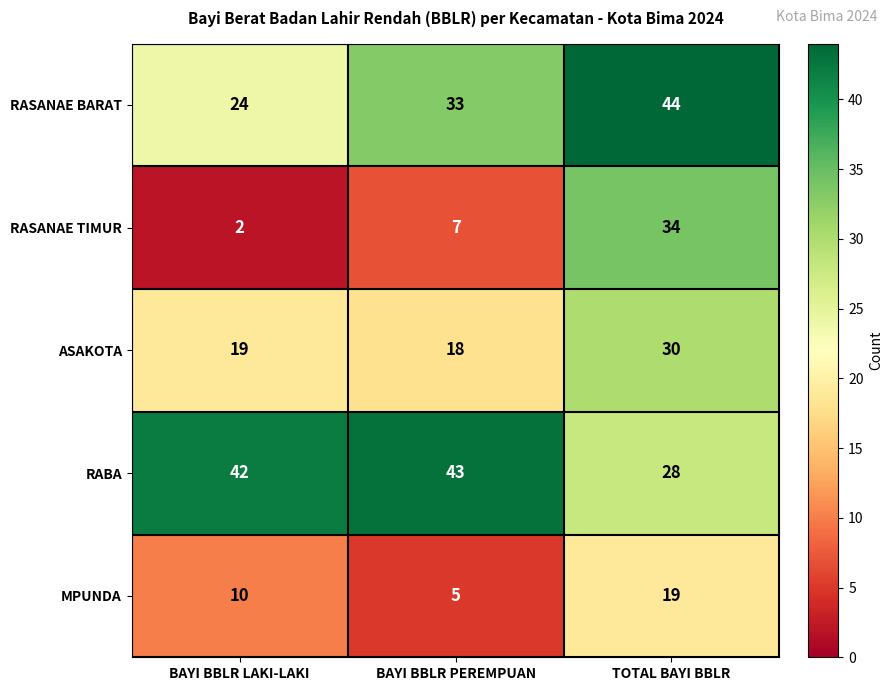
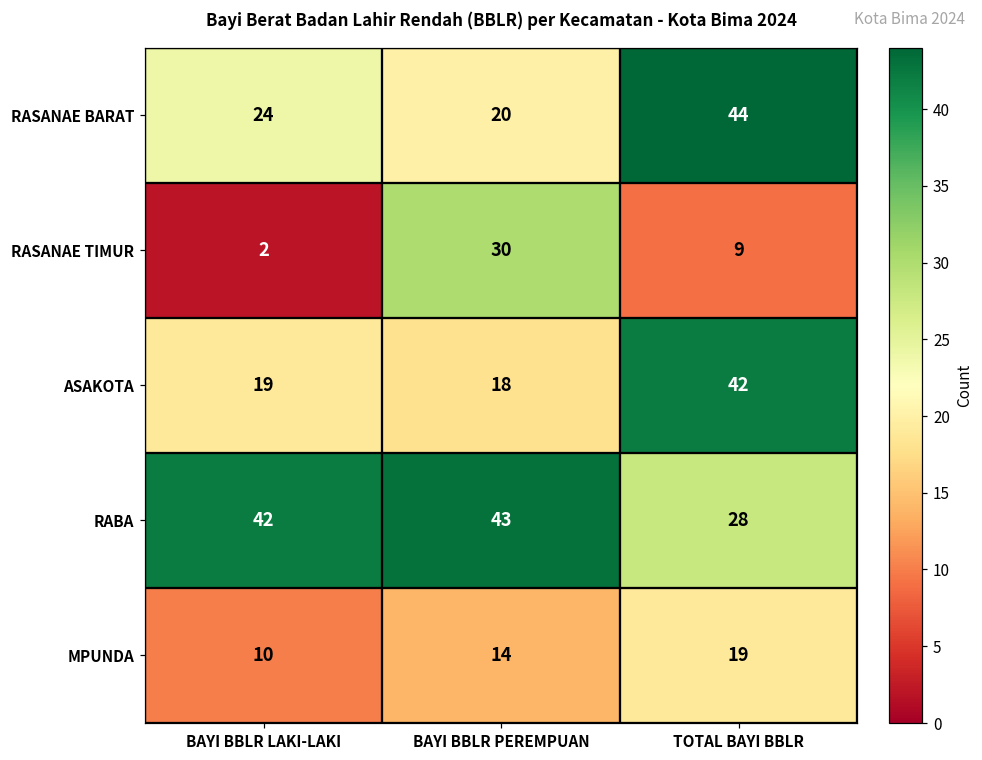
  {
    "RASANAE BARAT": {
      "BAYI BBLR LAKI-LAKI": 24,
-     "BAYI BBLR PEREMPUAN": 33,
+     "BAYI BBLR PEREMPUAN": 20,
      "TOTAL BAYI BBLR": 44
    },
    "RASANAE TIMUR": {
      "BAYI BBLR LAKI-LAKI": 2,
-     "BAYI BBLR PEREMPUAN": 7,
-     "TOTAL BAYI BBLR": 34
+     "BAYI BBLR PEREMPUAN": 30,
+     "TOTAL BAYI BBLR": 9
    },
    "ASAKOTA": {
      "BAYI BBLR LAKI-LAKI": 19,
      "BAYI BBLR PEREMPUAN": 18,
-     "TOTAL BAYI BBLR": 30
+     "TOTAL BAYI BBLR": 42
    },
    "RABA": {
      "BAYI BBLR LAKI-LAKI": 42,
      "BAYI BBLR PEREMPUAN": 43,
      "TOTAL BAYI BBLR": 28
    },
    "MPUNDA": {
      "BAYI BBLR LAKI-LAKI": 10,
-     "BAYI BBLR PEREMPUAN": 5,
+     "BAYI BBLR PEREMPUAN": 14,
      "TOTAL BAYI BBLR": 19
    }
  }
